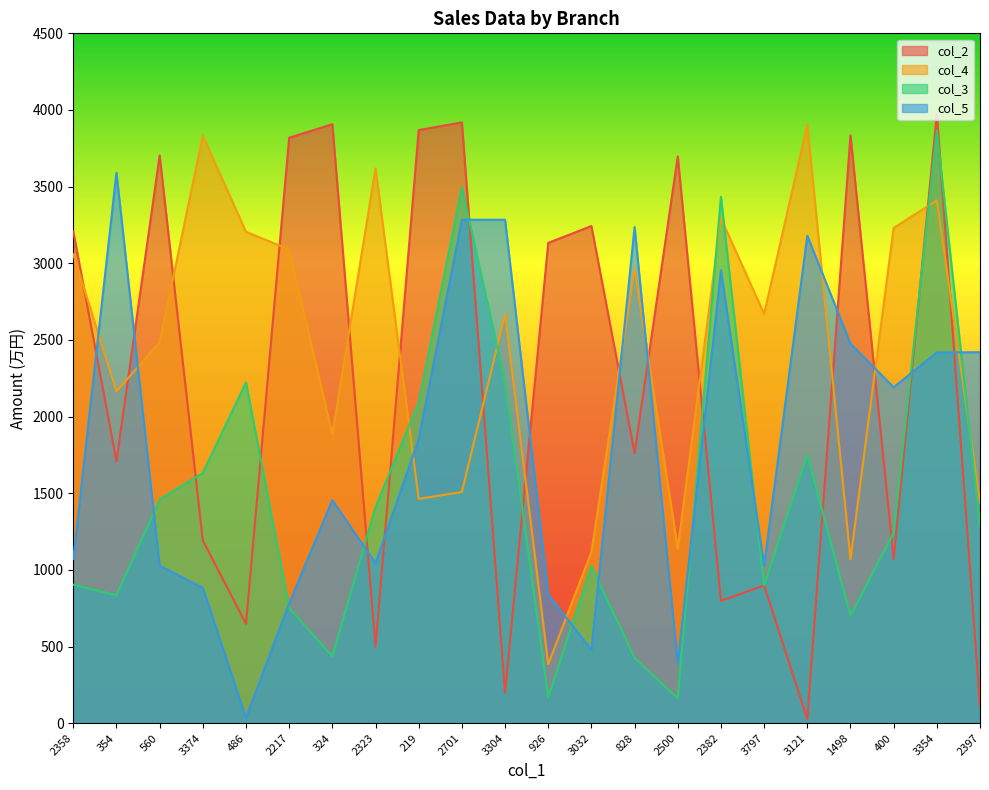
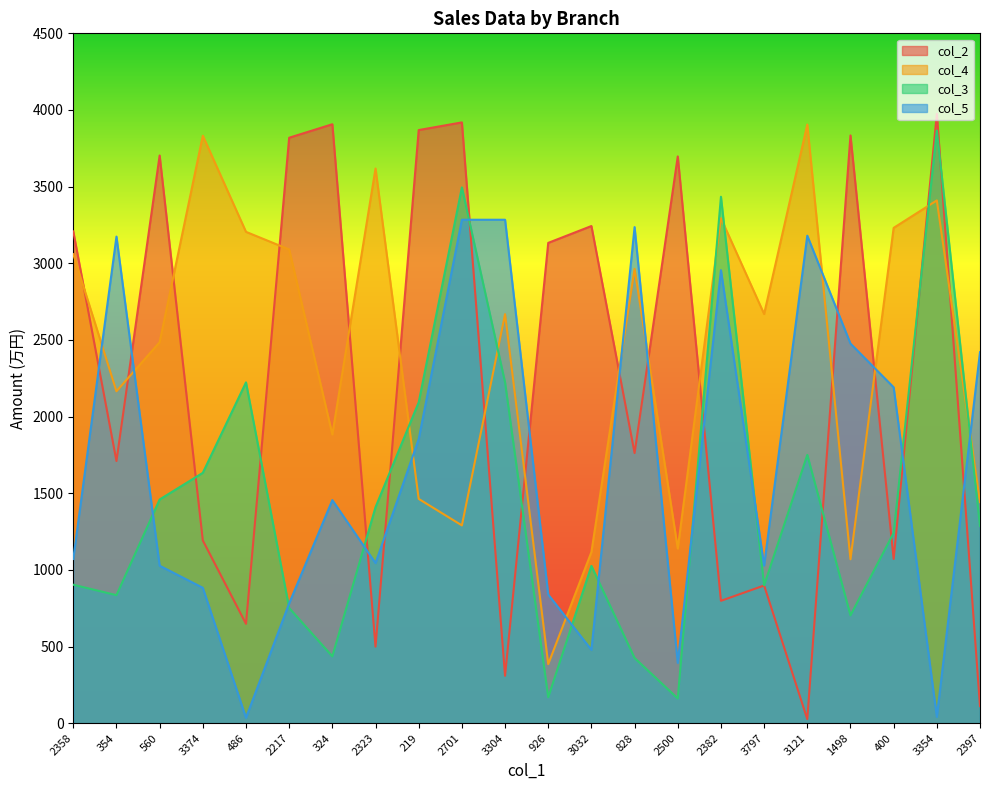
  {
    "col_2": {
      "2358": 3210,
      "354": 1710,
      "560": 3700,
      "3374": 1190,
      "486": 650,
      "2217": 3820,
      "324": 3910,
      "2323": 500,
      "219": 3870,
      "2701": 3920,
-     "3304": 200,
+     "3304": 310,
      "926": 3130,
      "3032": 3240,
      "828": 1760,
      "2500": 3700,
      "2382": 800,
      "3121": 30,
      "1498": 3830,
      "400": 1070,
      "2397": 110
    },
    "col_4": {
      "2358": 3060,
      "354": 2170,
      "560": 2490,
      "3374": 3830,
      "486": 3210,
      "2217": 3090,
      "324": 1880,
      "2323": 3620,
      "219": 1460,
-     "2701": 1510,
+     "2701": 1290,
      "3304": 2670,
      "926": 390,
      "3032": 1120,
      "828": 2960,
      "2500": 1140,
      "2382": 3290,
      "3797": 2670,
      "3121": 3910,
      "1498": 1070,
      "400": 3230,
      "3354": 3410,
      "2397": 1440
    },
    "col_3": {
      "2358": 900,
      "354": 840,
      "560": 1460,
      "3374": 1630,
      "486": 2220,
      "2217": 750,
      "324": 440,
      "2323": 1410,
      "219": 2090,
      "2701": 3500,
      "3304": 2220,
      "926": 170,
      "3032": 1030,
      "828": 430,
      "2500": 160,
      "2382": 3430,
      "3121": 1750,
      "1498": 700,
      "400": 1240,
      "3354": 3870,
      "2397": 1290
    },
    "col_5": {
      "2358": 1070,
-     "354": 3590,
+     "354": 3170,
      "560": 1030,
      "3374": 880,
      "486": 40,
      "2217": 780,
      "324": 1460,
      "2323": 1040,
      "219": 1850,
      "2701": 3280,
      "3304": 3280,
      "926": 840,
      "3032": 480,
      "828": 3240,
      "2500": 390,
      "2382": 2960,
      "3797": 1030,
      "3121": 3180,
      "1498": 2480,
      "400": 2190,
-     "3354": 2420,
+     "3354": 40,
      "2397": 2420
    }
  }
